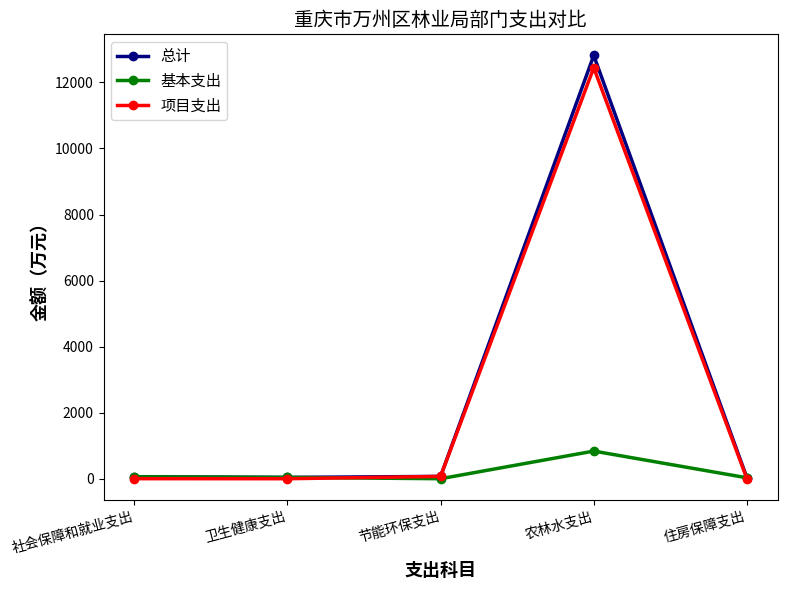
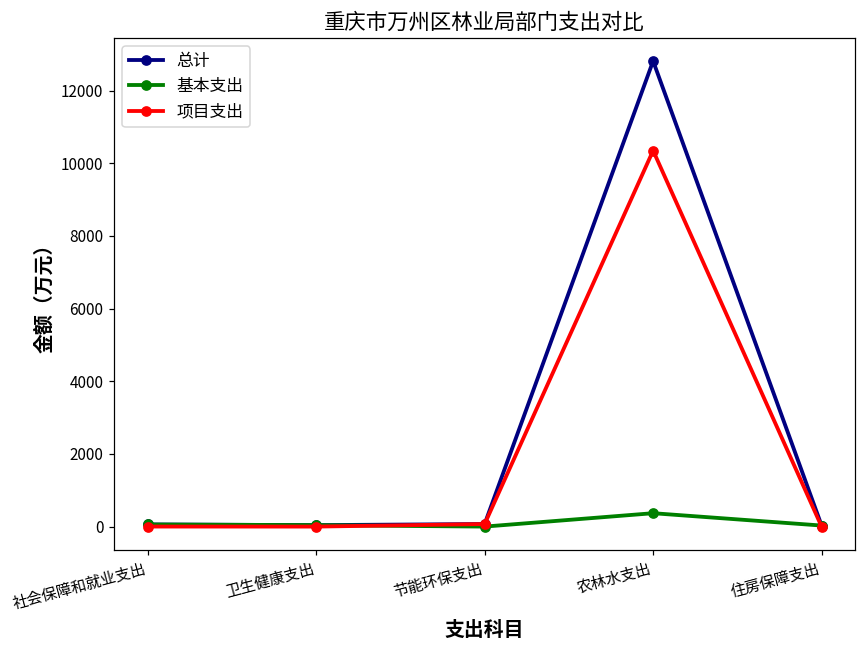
  {
    "总计": {
      "农林水支出": 12800
    },
    "基本支出": {
-     "农林水支出": 800
+     "农林水支出": 400
    },
    "项目支出": {
-     "农林水支出": 12400
+     "农林水支出": 10400
    }
  }
